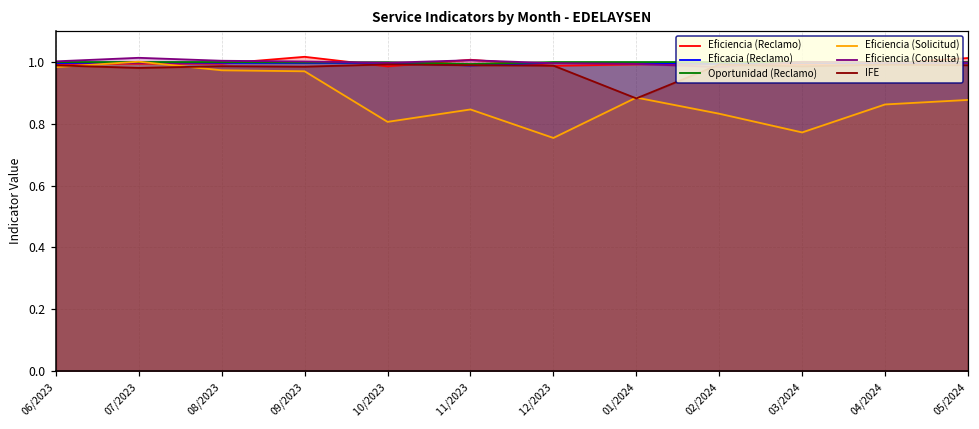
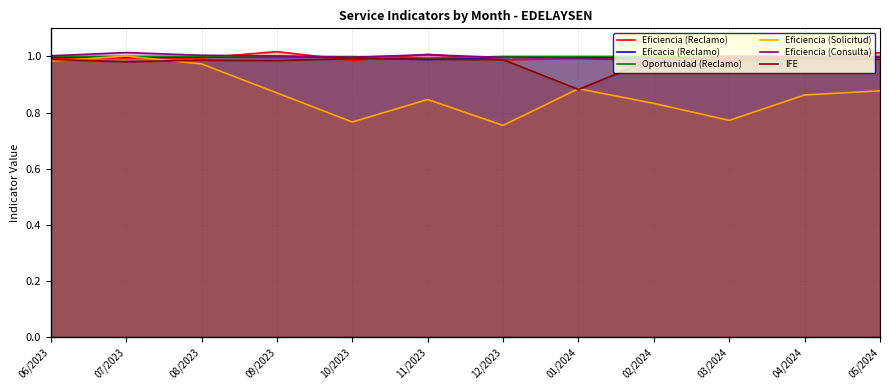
  {
    "Eficiencia (Reclamo)": {
      "09/2023": 1.02,
      "05/2024": 1.01
    },
    "Eficiencia (Solicitud)": {
      "08/2023": 0.97,
-     "09/2023": 0.97,
-     "10/2023": 0.81,
+     "09/2023": 0.87,
+     "10/2023": 0.77,
      "11/2023": 0.85,
      "12/2023": 0.75,
      "02/2024": 0.83,
      "03/2024": 0.77,
      "04/2024": 0.86,
      "05/2024": 0.88
    },
    "Eficiencia (Consulta)": {
      "07/2023": 1.01
    },
    "IFE": {
      "07/2023": 0.98,
      "09/2023": 0.98
    }
  }
